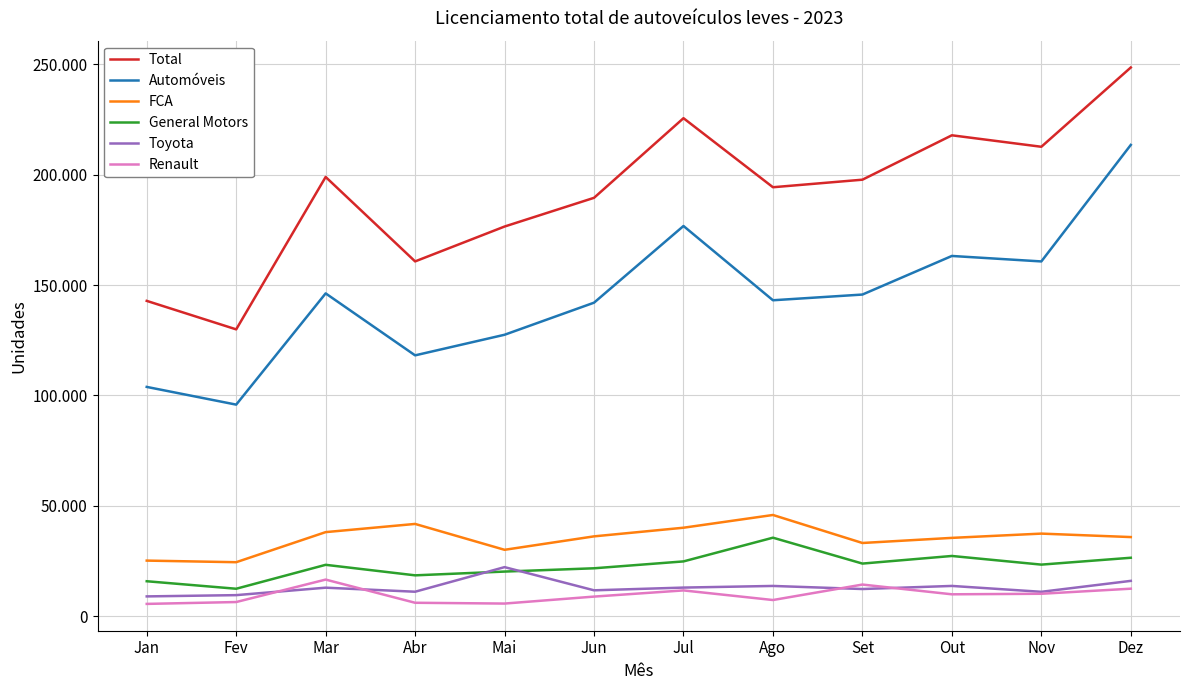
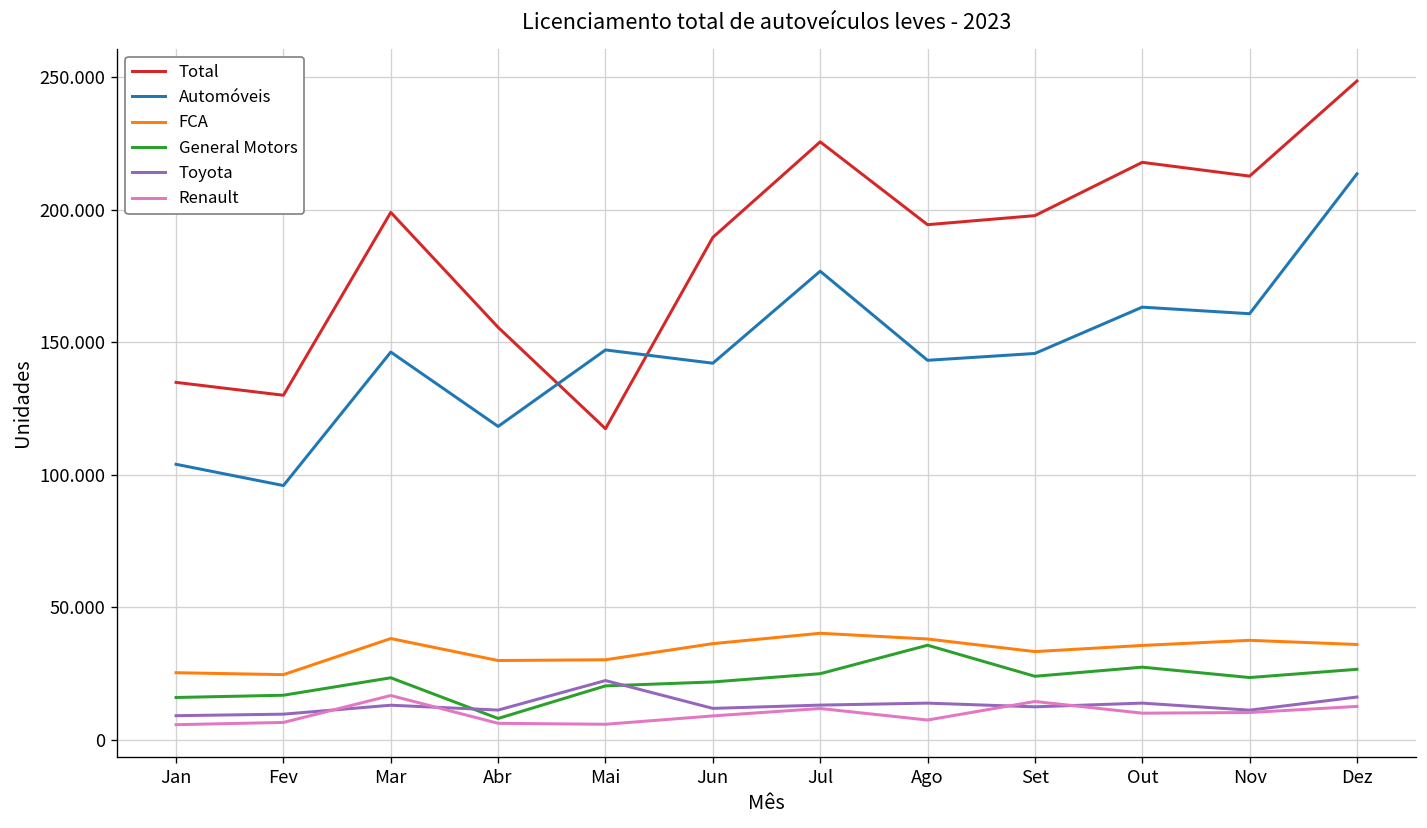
  {
    "Total": {
-     "Jan": 143,
+     "Jan": 135,
      "Fev": 130,
      "Mar": 199,
-     "Abr": 161,
-     "Mai": 177,
+     "Abr": 156,
+     "Mai": 117,
      "Jun": 190,
      "Jul": 226,
      "Ago": 194,
      "Set": 198,
      "Out": 218,
      "Nov": 213,
      "Dez": 249
    },
    "Automóveis": {
      "Jan": 104,
      "Fev": 96,
      "Mar": 146,
      "Abr": 118,
-     "Mai": 128,
+     "Mai": 147,
      "Jun": 142,
      "Jul": 177,
      "Ago": 143,
      "Set": 146,
      "Out": 163,
      "Nov": 161,
      "Dez": 213
    },
    "FCA": {
      "Jan": 25,
      "Fev": 24,
      "Mar": 38,
-     "Abr": 42,
+     "Abr": 30,
      "Mai": 30,
      "Jun": 36,
      "Jul": 40,
-     "Ago": 46,
+     "Ago": 38,
      "Set": 33,
      "Out": 36,
      "Nov": 37,
      "Dez": 36
    },
    "General Motors": {
      "Jan": 16,
-     "Fev": 12,
+     "Fev": 17,
      "Mar": 23,
-     "Abr": 19,
+     "Abr": 8,
      "Mai": 20,
      "Jun": 22,
      "Jul": 25,
      "Ago": 36,
      "Set": 24,
      "Out": 27,
      "Nov": 23,
      "Dez": 27
    },
    "Toyota": {
      "Jan": 9,
      "Fev": 10,
      "Mar": 13,
      "Abr": 11,
      "Mai": 22,
      "Jun": 12,
      "Jul": 13,
      "Ago": 14,
      "Set": 12,
      "Out": 14,
      "Dez": 16
    },
    "Renault": {
      "Jan": 6,
      "Fev": 6,
      "Mar": 17,
      "Abr": 6,
      "Mai": 6,
      "Jun": 9,
      "Jul": 12,
      "Ago": 7,
      "Set": 14,
      "Out": 10,
      "Dez": 12
    }
  }
